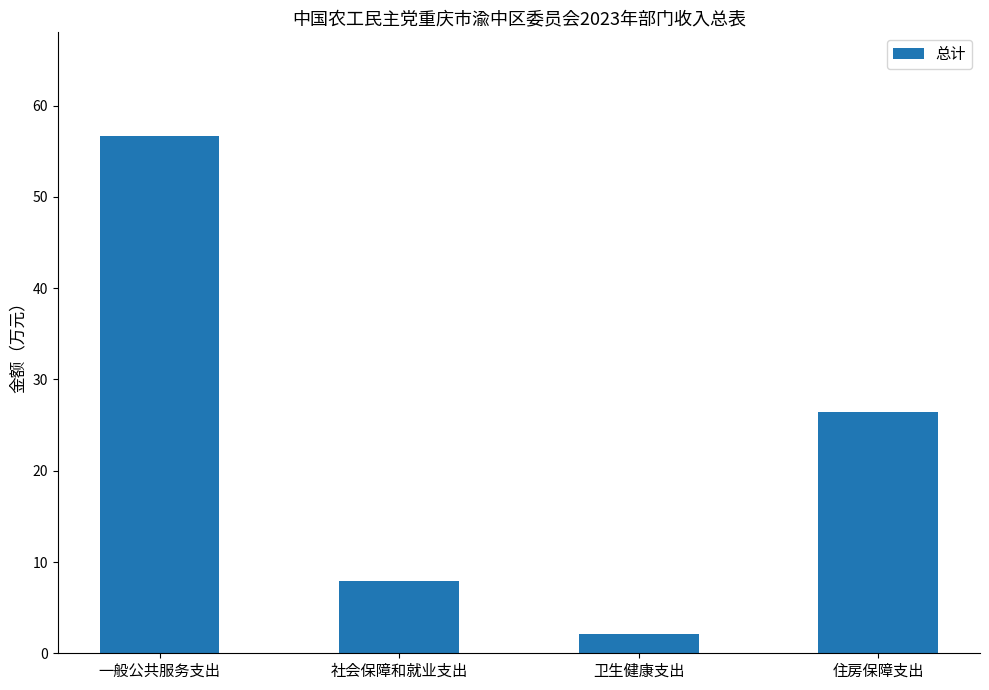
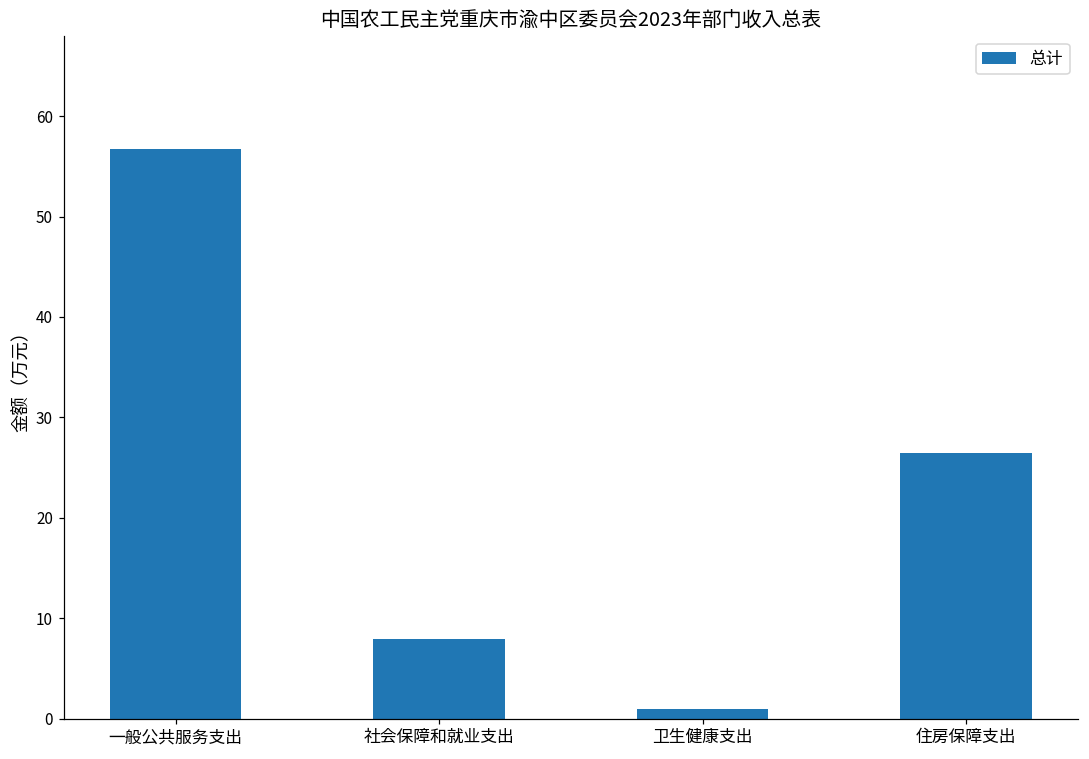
  {
    "一般公共服务支出": 57,
    "社会保障和就业支出": 8,
-   "卫生健康支出": 2,
+   "卫生健康支出": 1,
    "住房保障支出": 26
  }
